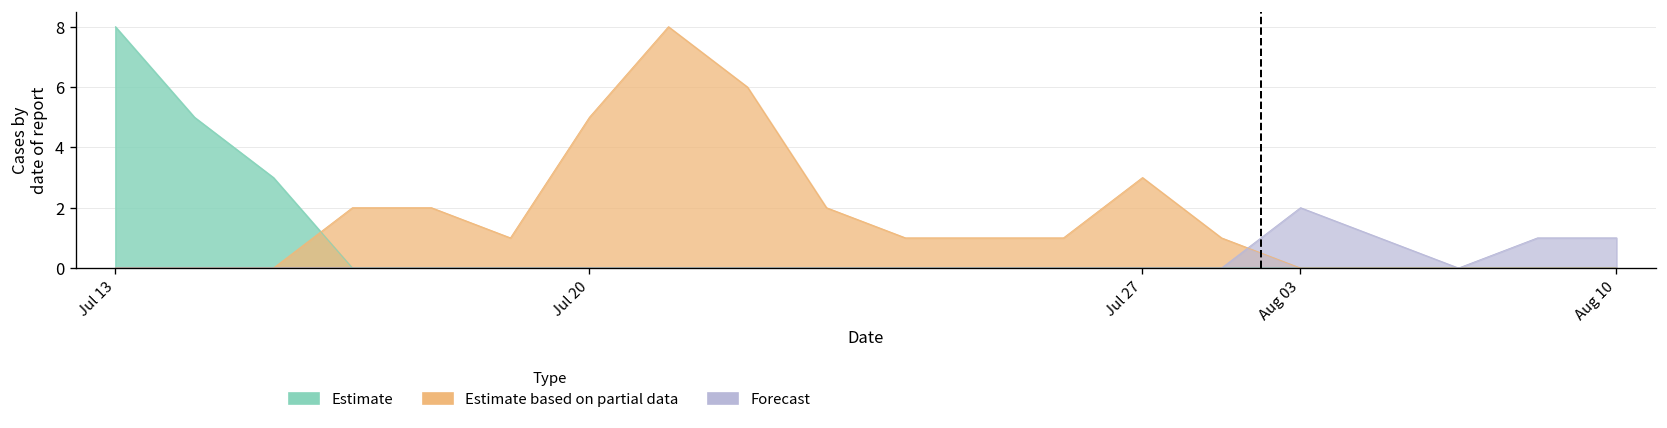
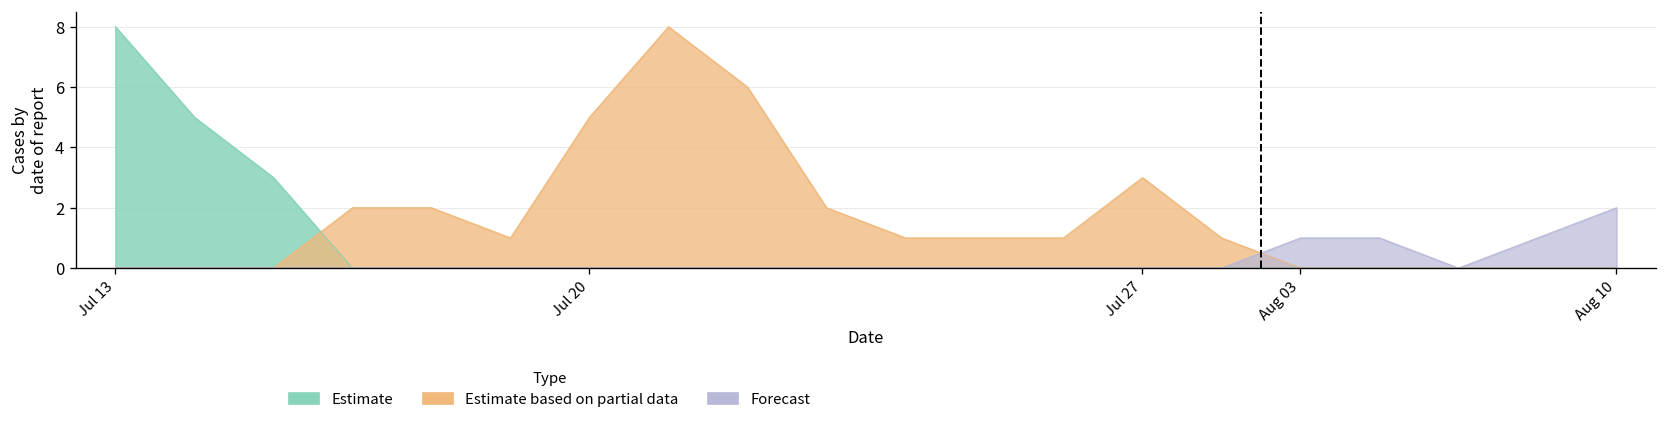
  {
    "Estimate": {
      "Jul 13": 8
    },
    "Estimate based on partial data": {
      "Jul 20": 5,
      "Jul 27": 3
    },
    "Forecast": {
-     "Aug 03": 2,
-     "Aug 10": 1
+     "Aug 03": 1,
+     "Aug 10": 2
    }
  }
